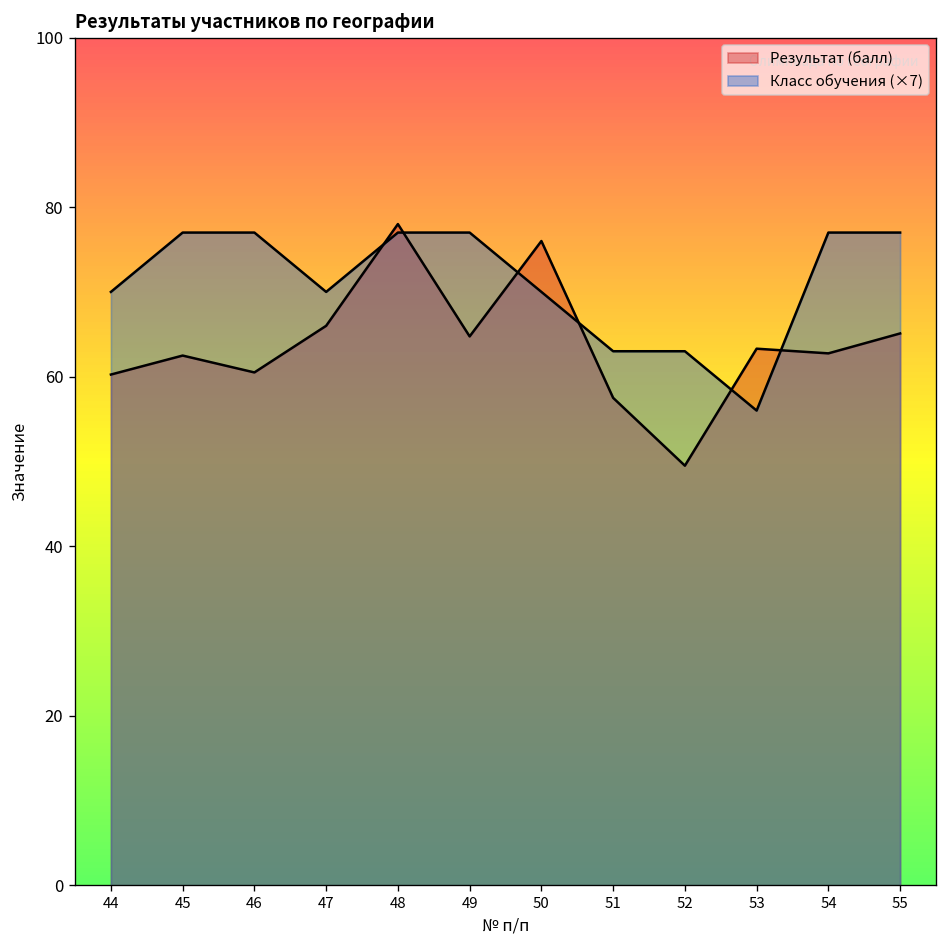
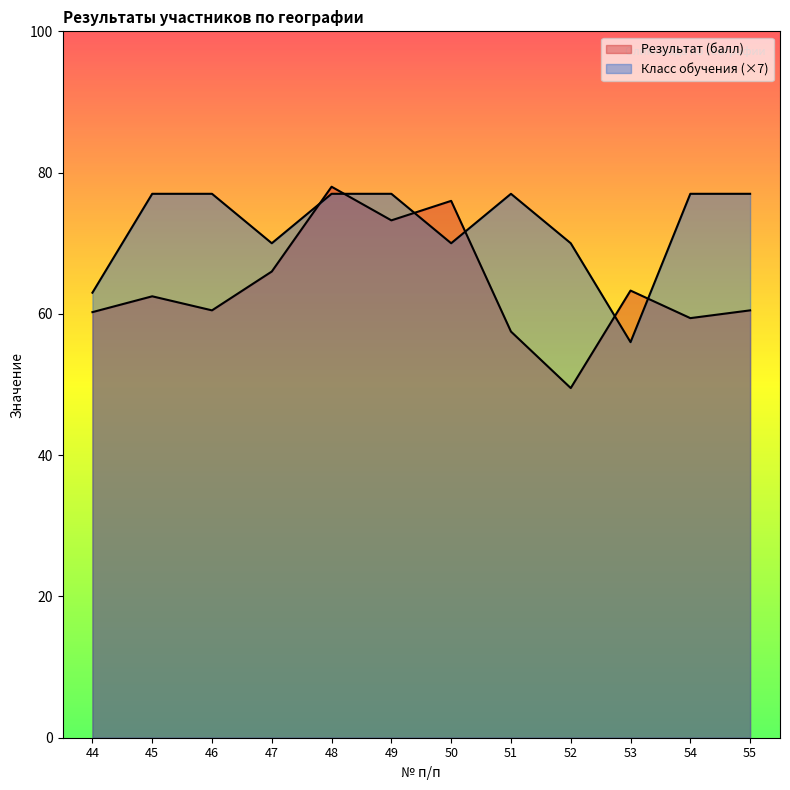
  {
    "Результат (балл)": {
      "44": 60,
      "45": 62,
      "46": 61,
      "47": 66,
      "48": 78,
-     "49": 65,
+     "49": 73,
      "50": 76,
      "51": 58,
      "52": 50,
      "53": 63,
-     "54": 63,
-     "55": 65
+     "54": 59,
+     "55": 61
    },
    "Класс обучения (×7)": {
-     "44": 70,
+     "44": 63,
      "45": 77,
      "46": 77,
      "47": 70,
      "48": 77,
      "49": 77,
      "50": 70,
-     "51": 63,
-     "52": 63,
+     "51": 77,
+     "52": 70,
      "53": 56,
      "54": 77,
      "55": 77
    }
  }
